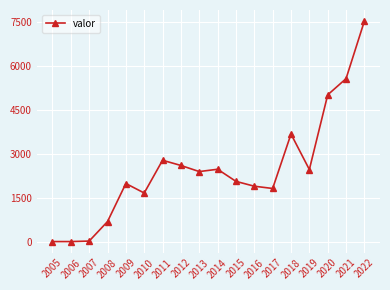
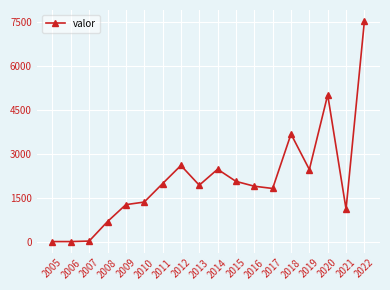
  {
    "2005": 0,
    "2006": 0,
    "2007": 0,
    "2008": 700,
-   "2009": 2000,
-   "2010": 1700,
-   "2011": 2800,
+   "2009": 1300,
+   "2010": 1400,
+   "2011": 2000,
    "2012": 2600,
-   "2013": 2400,
+   "2013": 1900,
    "2014": 2500,
    "2015": 2100,
    "2016": 1900,
    "2017": 1800,
    "2018": 3700,
    "2019": 2500,
    "2020": 5000,
-   "2021": 5600,
+   "2021": 1100,
    "2022": 7500
  }
